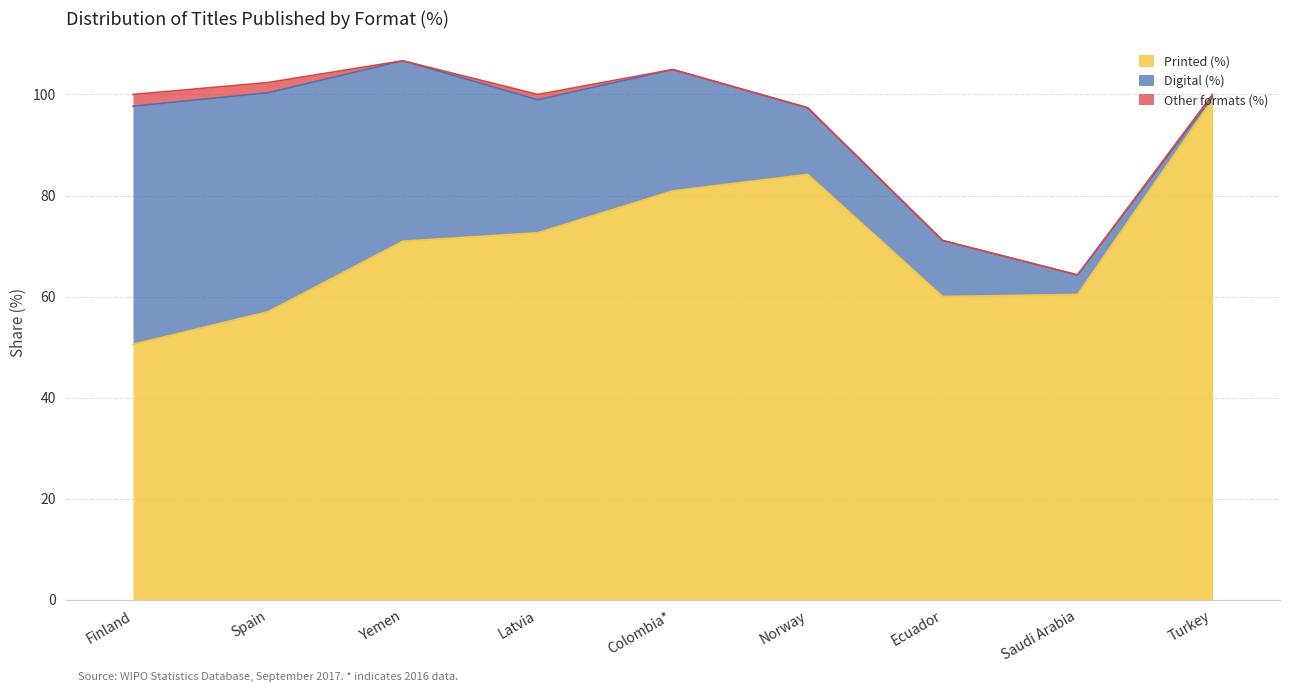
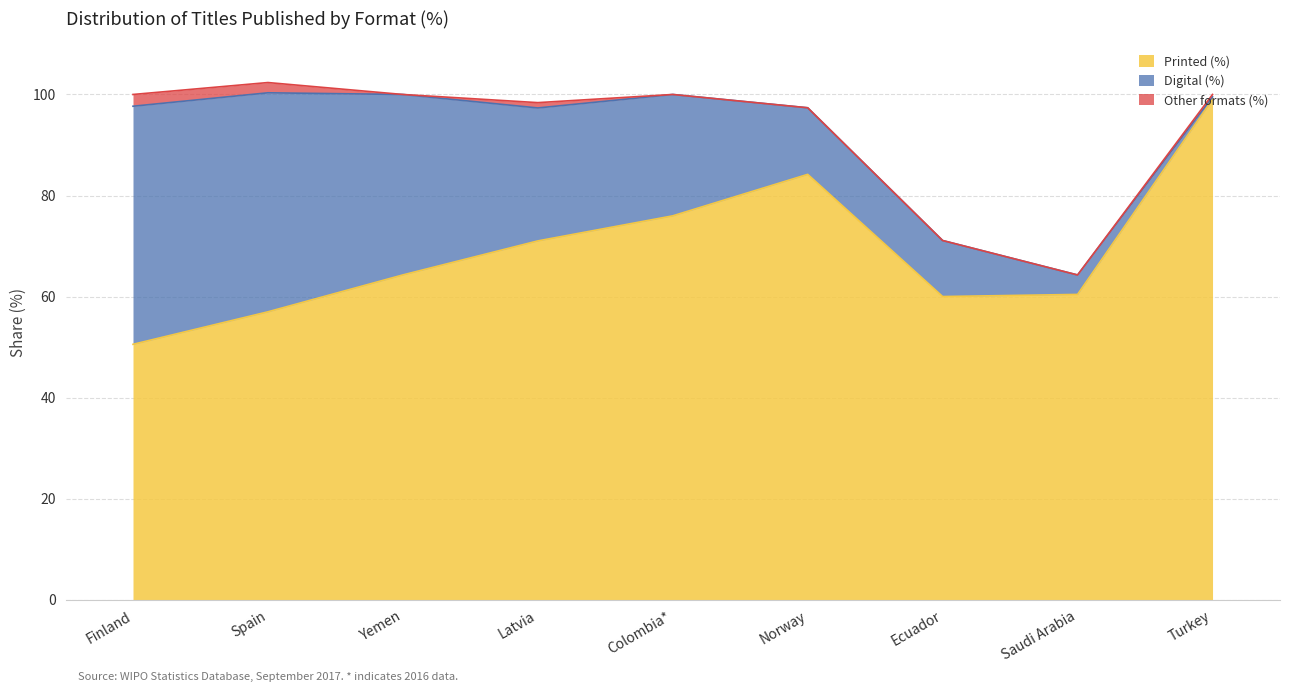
  {
    "Printed (%)": {
      "Finland": 51,
      "Spain": 57,
-     "Yemen": 71,
-     "Latvia": 73,
-     "Colombia*": 81,
+     "Yemen": 64,
+     "Latvia": 71,
+     "Colombia*": 76,
      "Norway": 84,
      "Ecuador": 60,
      "Saudi Arabia": 60
    },
    "Digital (%)": {
      "Finland": 47,
      "Spain": 43,
      "Latvia": 26
    },
    "Other formats (%)": {
      "Finland": 2,
      "Spain": 2,
      "Latvia": 1
    }
  }
